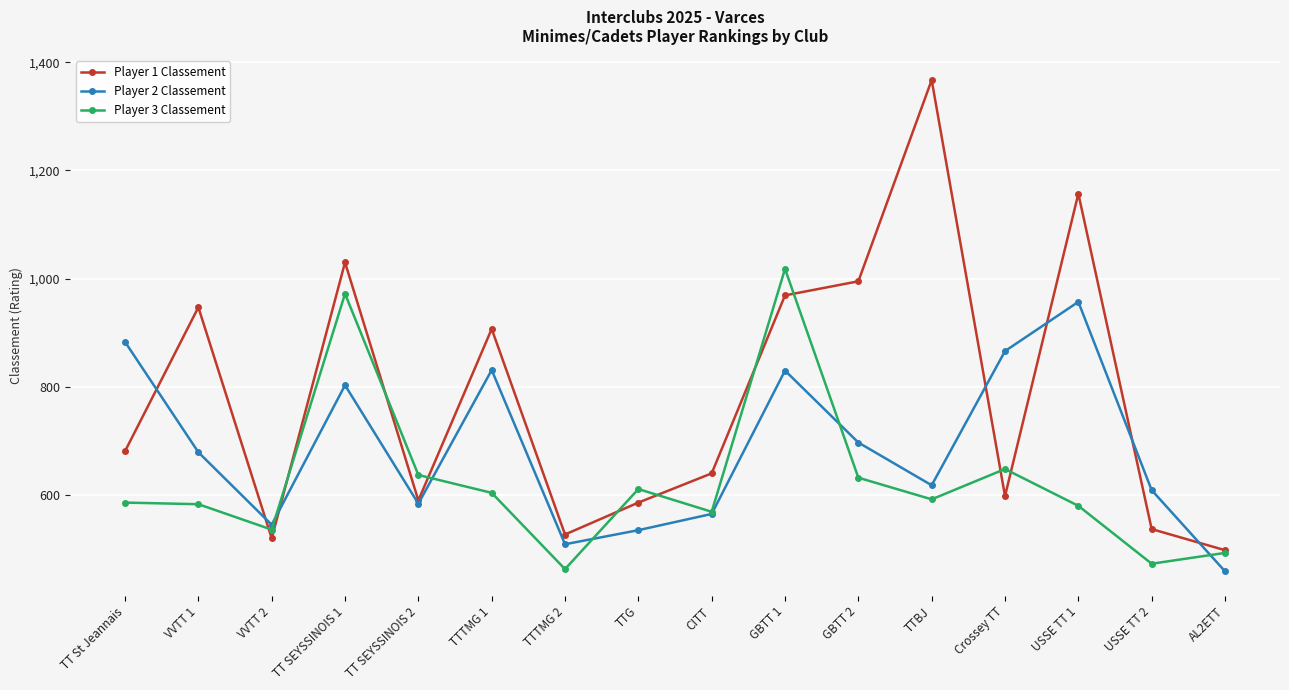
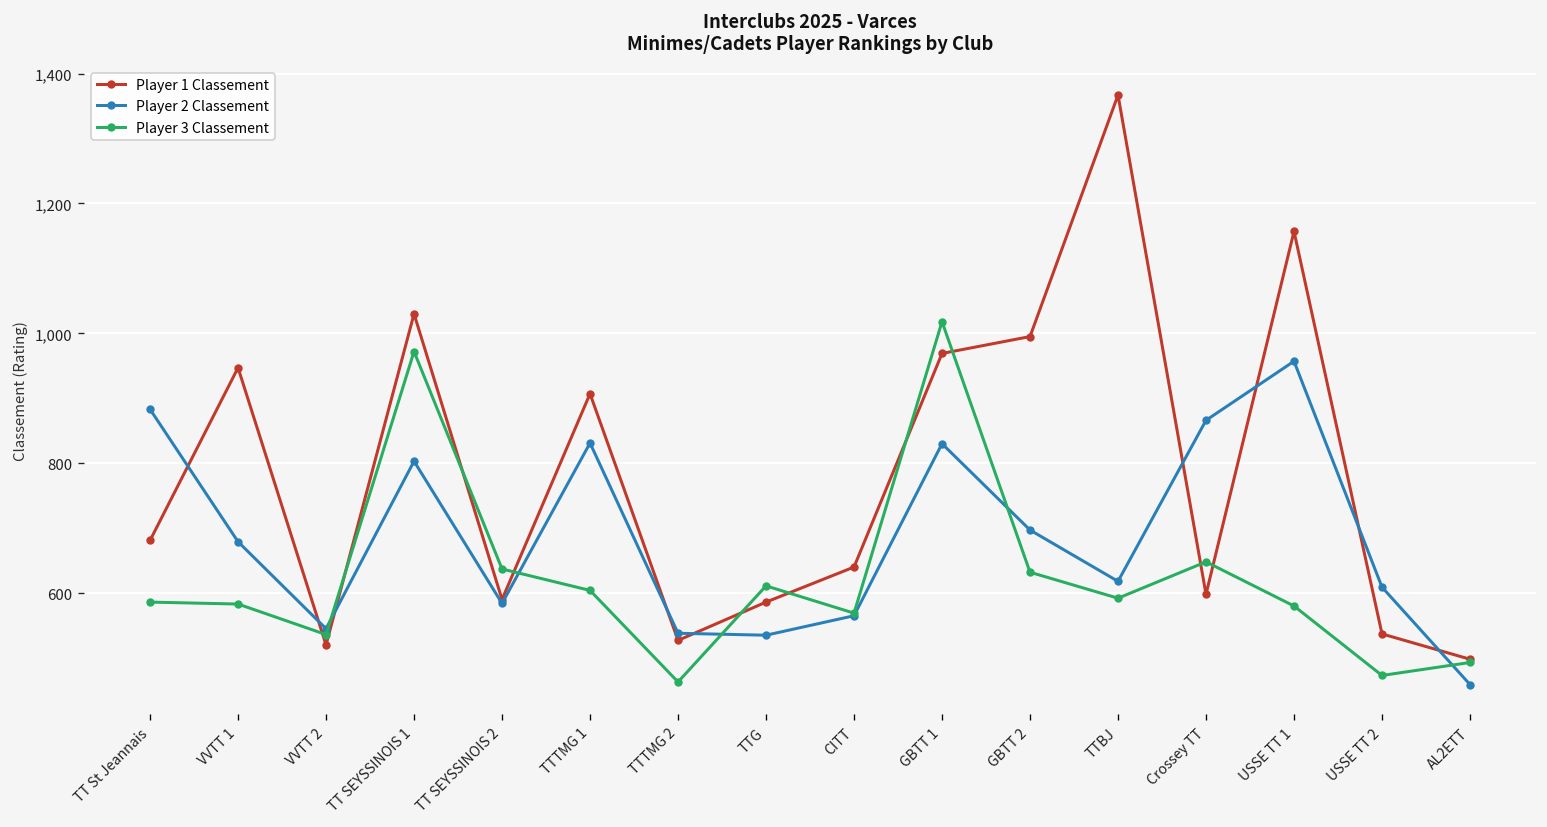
  {
    "Player 1 Classement": {
      "TT St Jeannais": "680",
      "VVTT 1": "950",
      "VVTT 2": "520",
      "TT SEYSSINOIS 1": "1,030",
      "TT SEYSSINOIS 2": "590",
      "TTTMG 1": "910",
      "TTTMG 2": "530",
      "TTG": "590",
      "CITT": "640",
      "GBTT 1": "970",
      "GBTT 2": "1,000",
      "TTBJ": "1,370",
      "Crossey TT": "600",
      "USSE TT 1": "1,160",
      "USSE TT 2": "540",
      "AL2ETT": "500"
    },
    "Player 2 Classement": {
      "TT St Jeannais": "880",
      "VVTT 1": "680",
      "VVTT 2": "550",
      "TT SEYSSINOIS 1": "800",
      "TT SEYSSINOIS 2": "580",
      "TTTMG 1": "830",
-     "TTTMG 2": "510",
+     "TTTMG 2": "540",
      "TTG": "540",
      "GBTT 1": "830",
      "GBTT 2": "700",
      "TTBJ": "620",
      "Crossey TT": "870",
      "USSE TT 1": "960",
      "USSE TT 2": "610",
      "AL2ETT": "460"
    },
    "Player 3 Classement": {
      "TT St Jeannais": "590",
      "VVTT 1": "580",
      "VVTT 2": "540",
      "TT SEYSSINOIS 1": "970",
      "TT SEYSSINOIS 2": "640",
      "TTTMG 1": "600",
      "TTTMG 2": "460",
      "TTG": "610",
      "GBTT 1": "1,020",
      "GBTT 2": "630",
      "TTBJ": "590",
      "Crossey TT": "650",
      "USSE TT 1": "580",
      "USSE TT 2": "470",
      "AL2ETT": "490"
    }
  }
